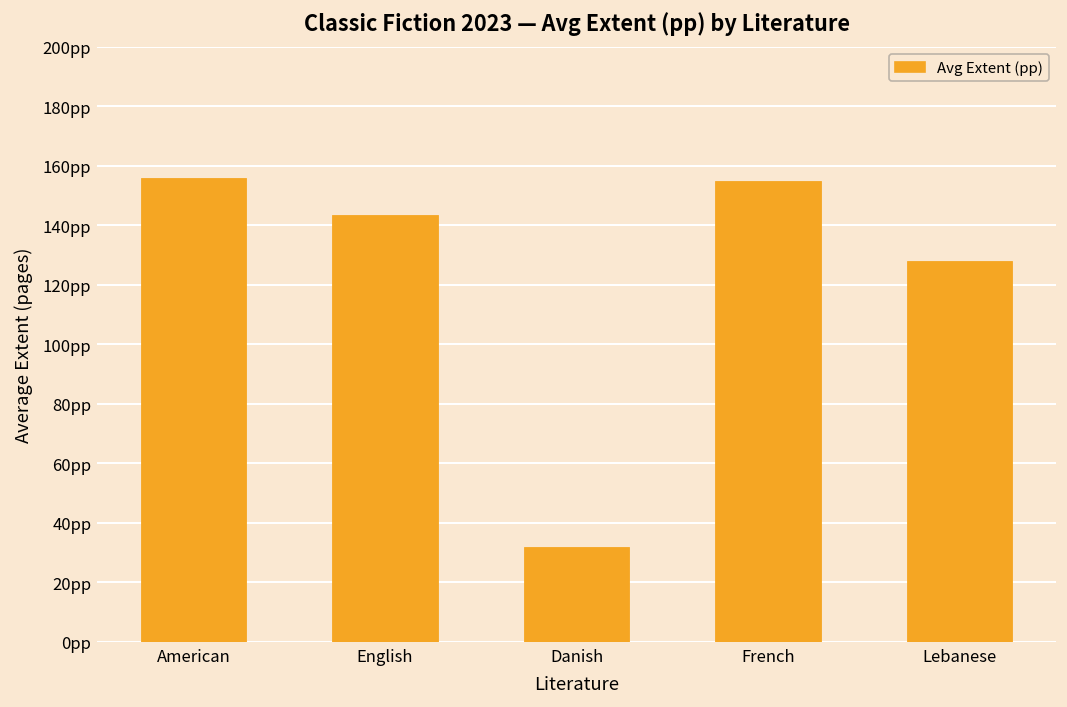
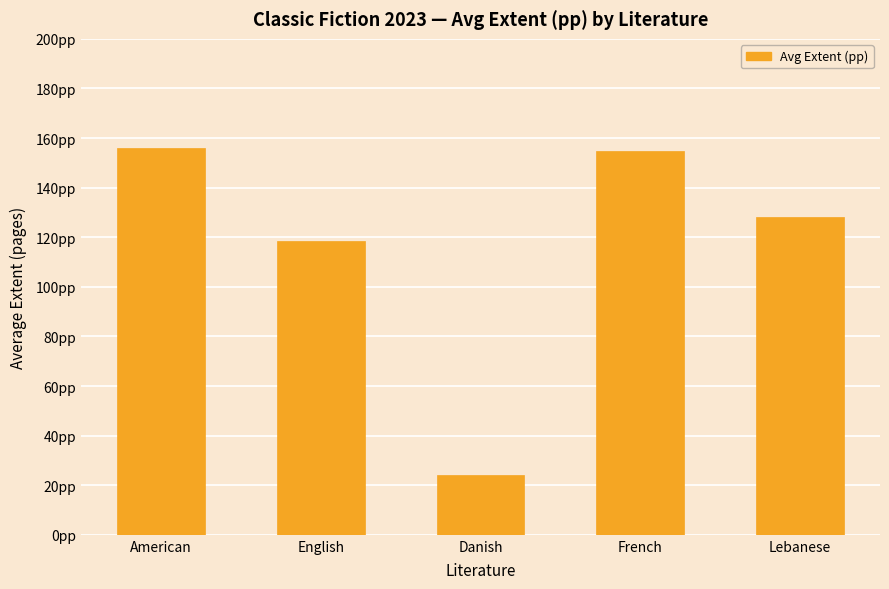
  {
    "American": "156pp",
-   "English": "143pp",
-   "Danish": "32pp",
+   "English": "119pp",
+   "Danish": "24pp",
    "French": "155pp",
    "Lebanese": "128pp"
  }
